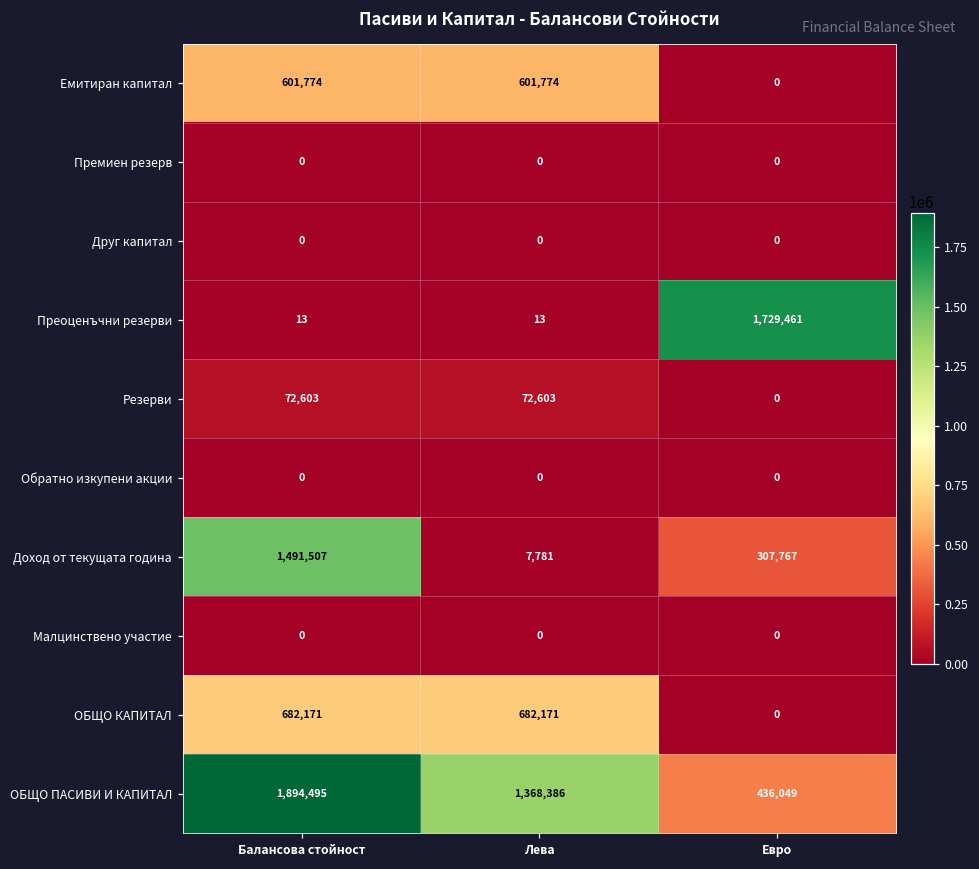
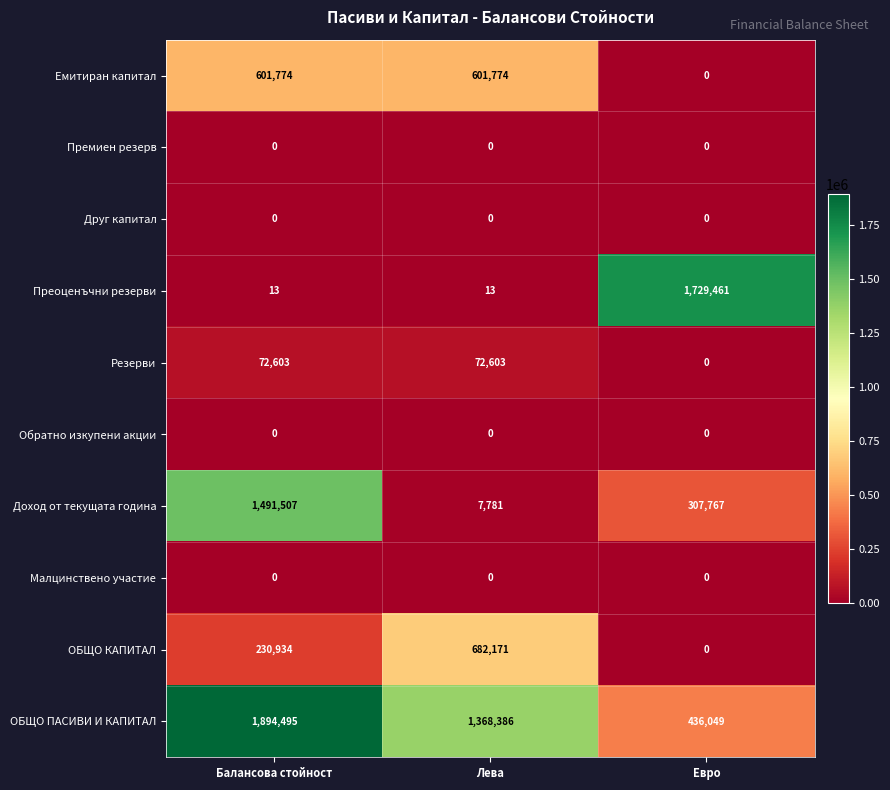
  {
    "Емитиран капитал": {
      "Балансова стойност": "601,774",
      "Лева": "601,774",
      "Евро": "0"
    },
    "Премиен резерв": {
      "Балансова стойност": "0",
      "Лева": "0",
      "Евро": "0"
    },
    "Друг капитал": {
      "Балансова стойност": "0",
      "Лева": "0",
      "Евро": "0"
    },
    "Преоценъчни резерви": {
      "Балансова стойност": "13",
      "Лева": "13",
      "Евро": "1,729,461"
    },
    "Резерви": {
      "Балансова стойност": "72,603",
      "Лева": "72,603",
      "Евро": "0"
    },
    "Обратно изкупени акции": {
      "Балансова стойност": "0",
      "Лева": "0",
      "Евро": "0"
    },
    "Доход от текущата година": {
      "Балансова стойност": "1,491,507",
      "Лева": "7,781",
      "Евро": "307,767"
    },
    "Малцинствено участие": {
      "Балансова стойност": "0",
      "Лева": "0",
      "Евро": "0"
    },
    "ОБЩО КАПИТАЛ": {
-     "Балансова стойност": "682,171",
+     "Балансова стойност": "230,934",
      "Лева": "682,171",
      "Евро": "0"
    },
    "ОБЩО ПАСИВИ И КАПИТАЛ": {
      "Балансова стойност": "1,894,495",
      "Лева": "1,368,386",
      "Евро": "436,049"
    }
  }
